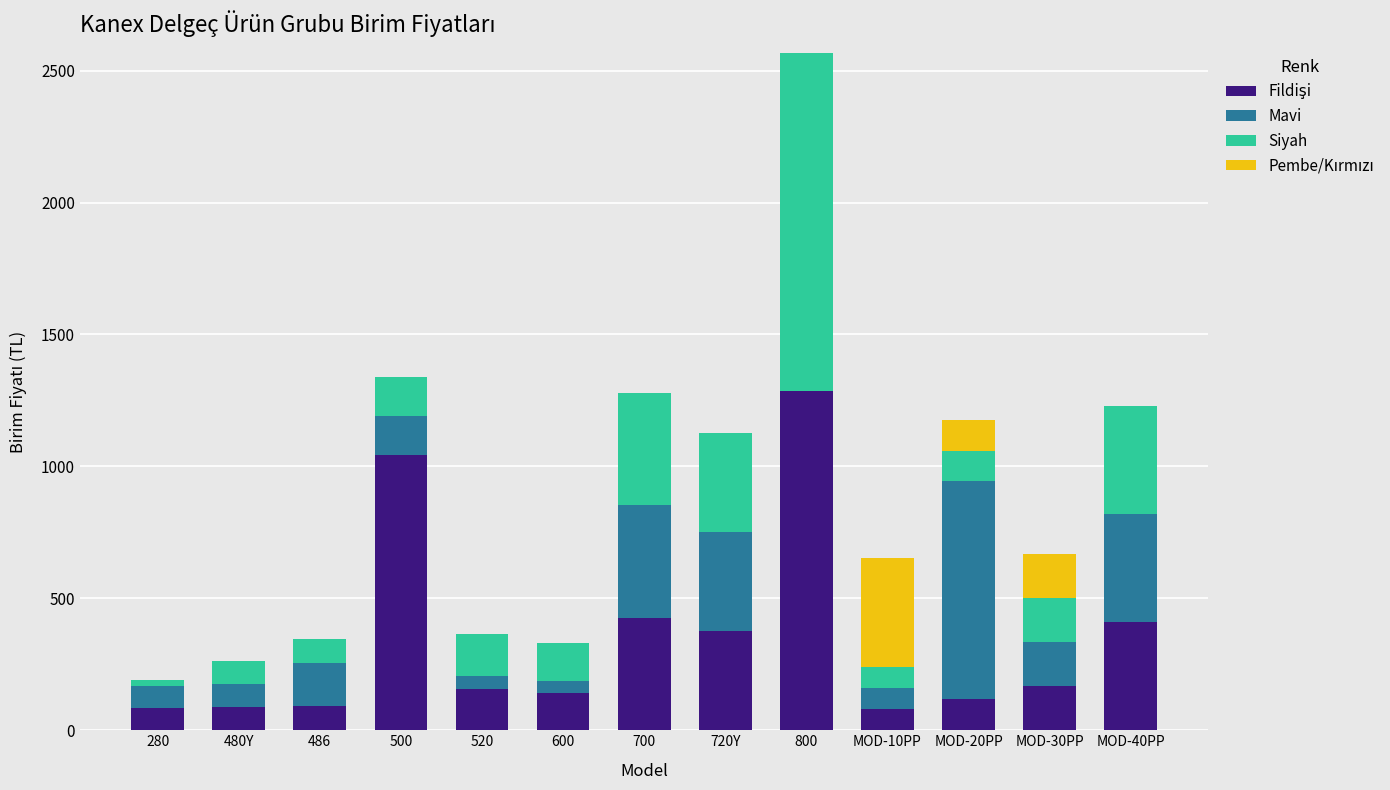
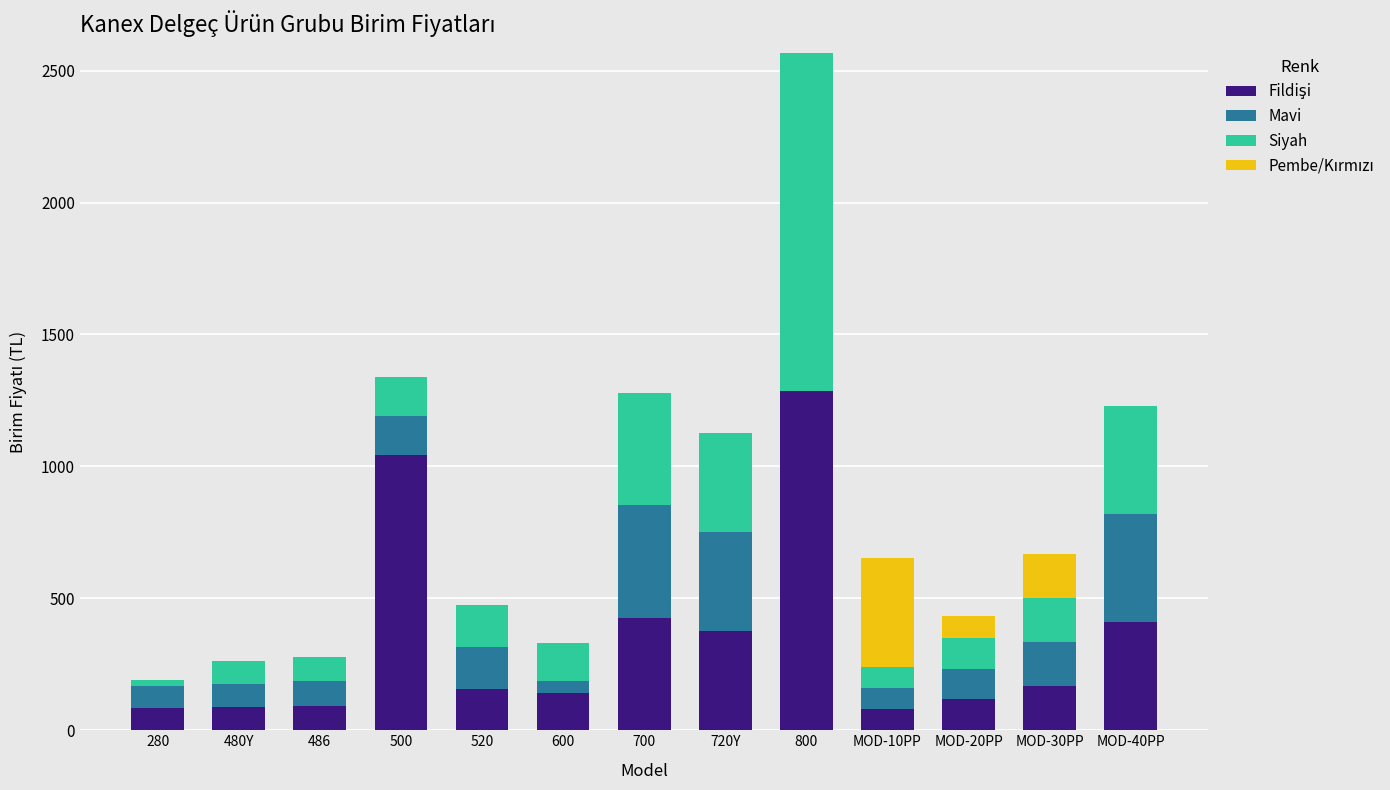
  {
    "Fildişi": {
      "280": 80,
      "480Y": 90,
      "486": 90,
      "500": 1040,
      "520": 160,
      "600": 140,
      "700": 430,
      "720Y": 380,
      "800": 1280,
      "MOD-10PP": 80,
      "MOD-20PP": 120,
      "MOD-30PP": 170,
      "MOD-40PP": 410
    },
    "Mavi": {
      "280": 80,
      "480Y": 90,
-     "486": 160,
+     "486": 90,
      "500": 150,
-     "520": 50,
+     "520": 160,
      "600": 40,
      "700": 430,
      "720Y": 380,
      "800": 0,
      "MOD-10PP": 80,
-     "MOD-20PP": 830,
+     "MOD-20PP": 120,
      "MOD-30PP": 170,
      "MOD-40PP": 410
    },
    "Siyah": {
      "280": 30,
      "480Y": 90,
      "486": 90,
      "500": 150,
      "520": 160,
      "600": 140,
      "700": 430,
      "720Y": 380,
      "800": 1280,
      "MOD-10PP": 80,
      "MOD-20PP": 120,
      "MOD-30PP": 170,
      "MOD-40PP": 410
    },
    "Pembe/Kırmızı": {
      "280": 0,
      "480Y": 0,
      "486": 0,
      "500": 0,
      "520": 0,
      "600": 0,
      "700": 0,
      "720Y": 0,
      "800": 0,
      "MOD-10PP": 410,
-     "MOD-20PP": 120,
+     "MOD-20PP": 80,
      "MOD-30PP": 170,
      "MOD-40PP": 0
    }
  }
